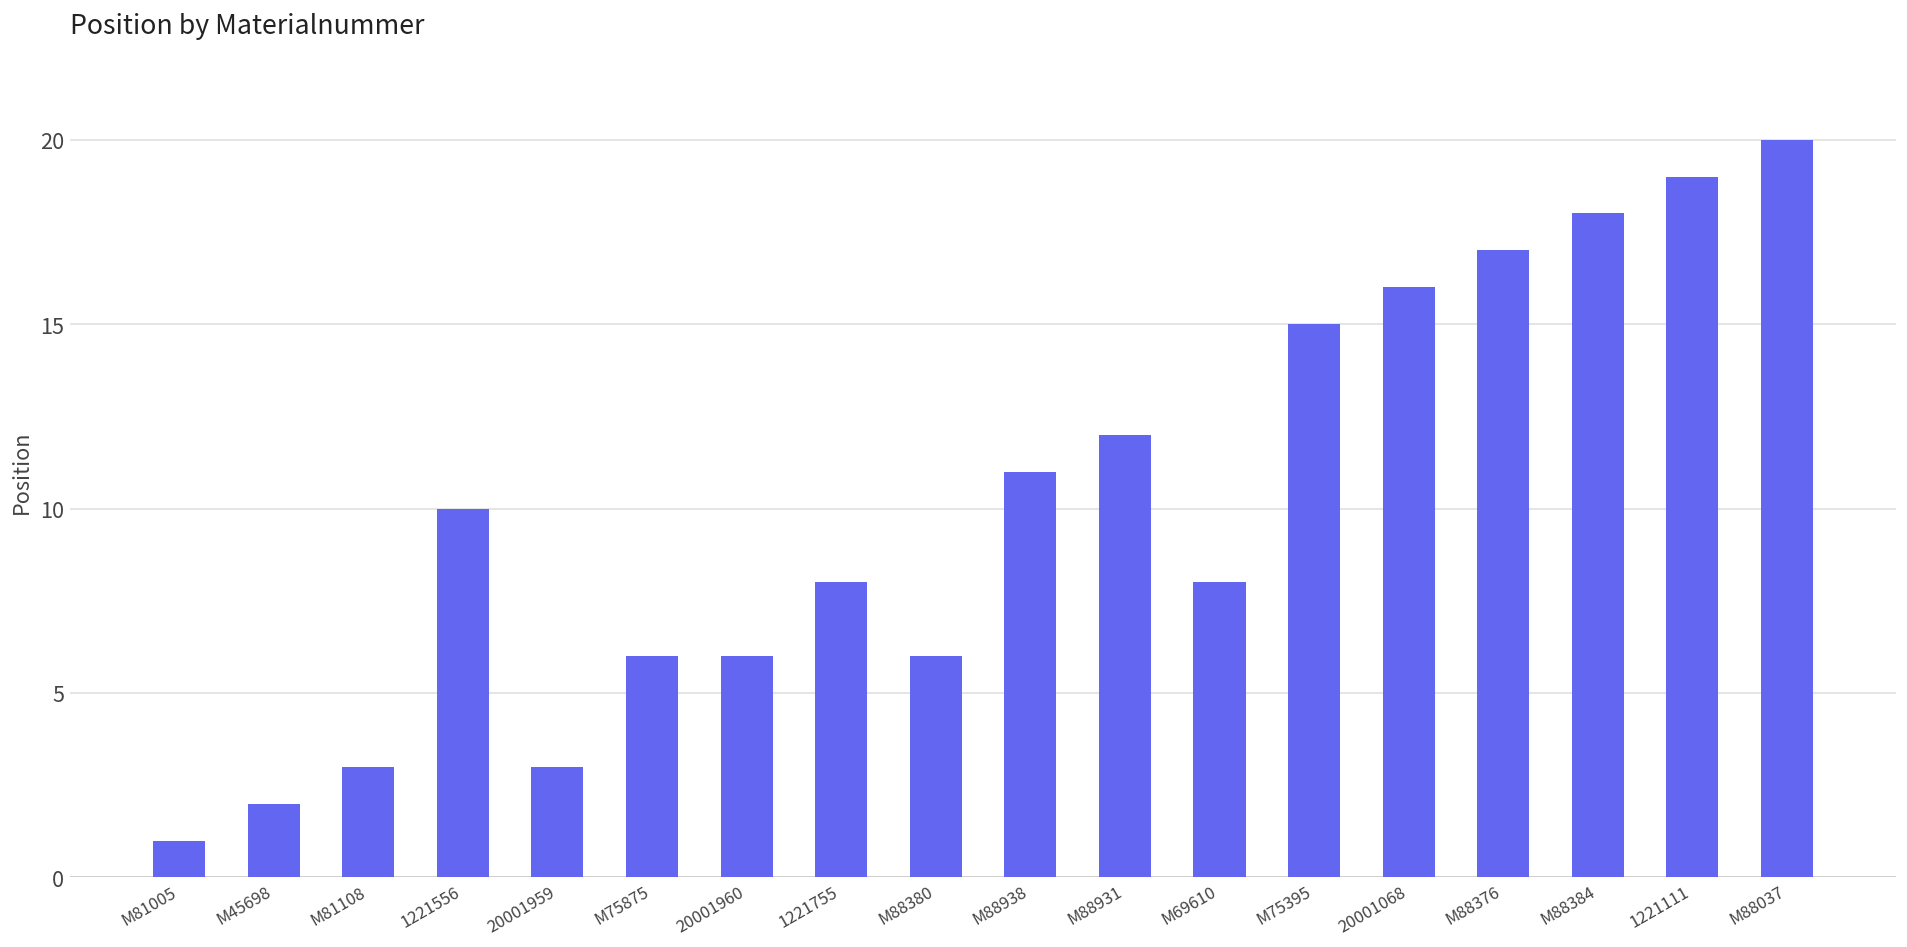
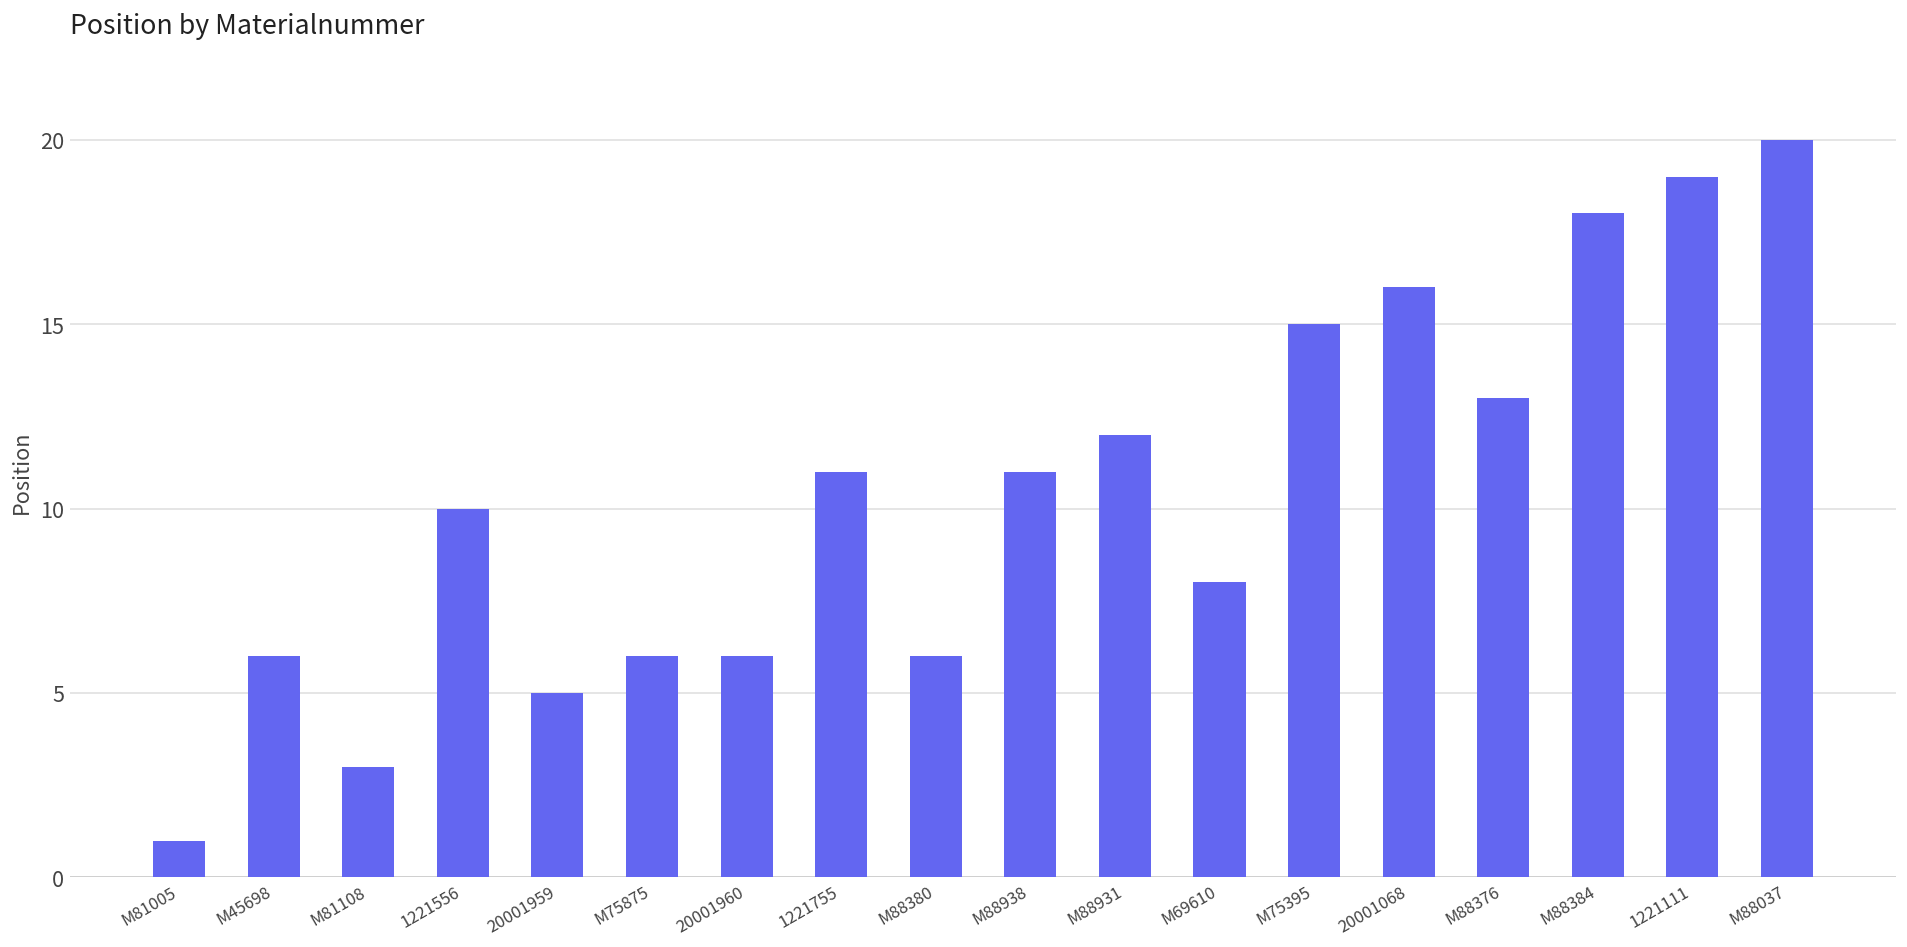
  {
    "M81005": 1,
-   "M45698": 2,
+   "M45698": 6,
    "M81108": 3,
    "1221556": 10,
-   "20001959": 3,
+   "20001959": 5,
    "M75875": 6,
    "20001960": 6,
-   "1221755": 8,
+   "1221755": 11,
    "M88380": 6,
    "M88938": 11,
    "M88931": 12,
    "M69610": 8,
    "M75395": 15,
    "20001068": 16,
-   "M88376": 17,
+   "M88376": 13,
    "M88384": 18,
    "1221111": 19,
    "M88037": 20
  }
